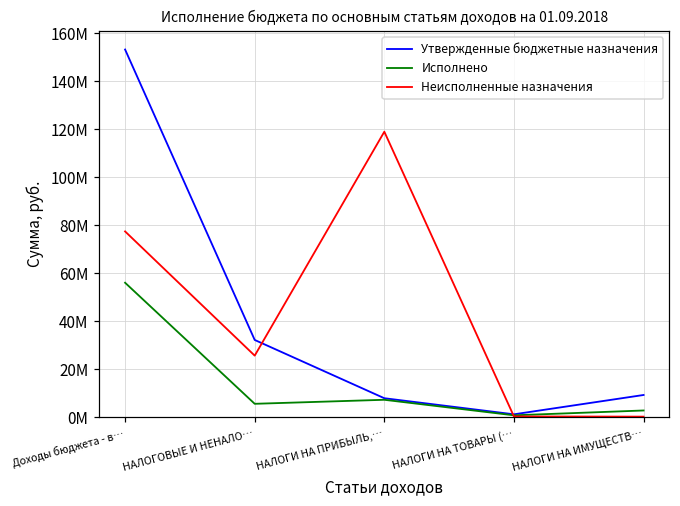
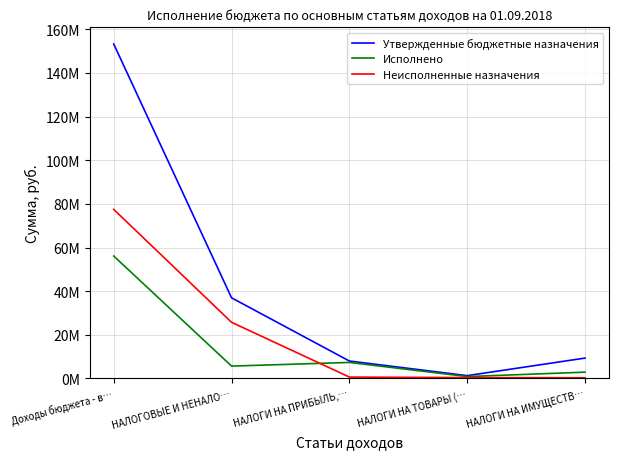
  {
    "Утвержденные бюджетные назначения": {
      "Доходы бюджета - в…": 153000000,
-     "НАЛОГОВЫЕ И НЕНАЛО…": 32000000,
+     "НАЛОГОВЫЕ И НЕНАЛО…": 37000000,
      "НАЛОГИ НА ИМУЩЕСТВ…": 9000000
    },
    "Исполнено": {
      "Доходы бюджета - в…": 56000000,
      "НАЛОГОВЫЕ И НЕНАЛО…": 6000000,
      "НАЛОГИ НА ИМУЩЕСТВ…": 3000000
    },
    "Неисполненные назначения": {
      "Доходы бюджета - в…": 77000000,
      "НАЛОГОВЫЕ И НЕНАЛО…": 26000000,
-     "НАЛОГИ НА ПРИБЫЛЬ,…": 119000000,
+     "НАЛОГИ НА ПРИБЫЛЬ,…": 1000000,
      "НАЛОГИ НА ИМУЩЕСТВ…": 0
    }
  }
